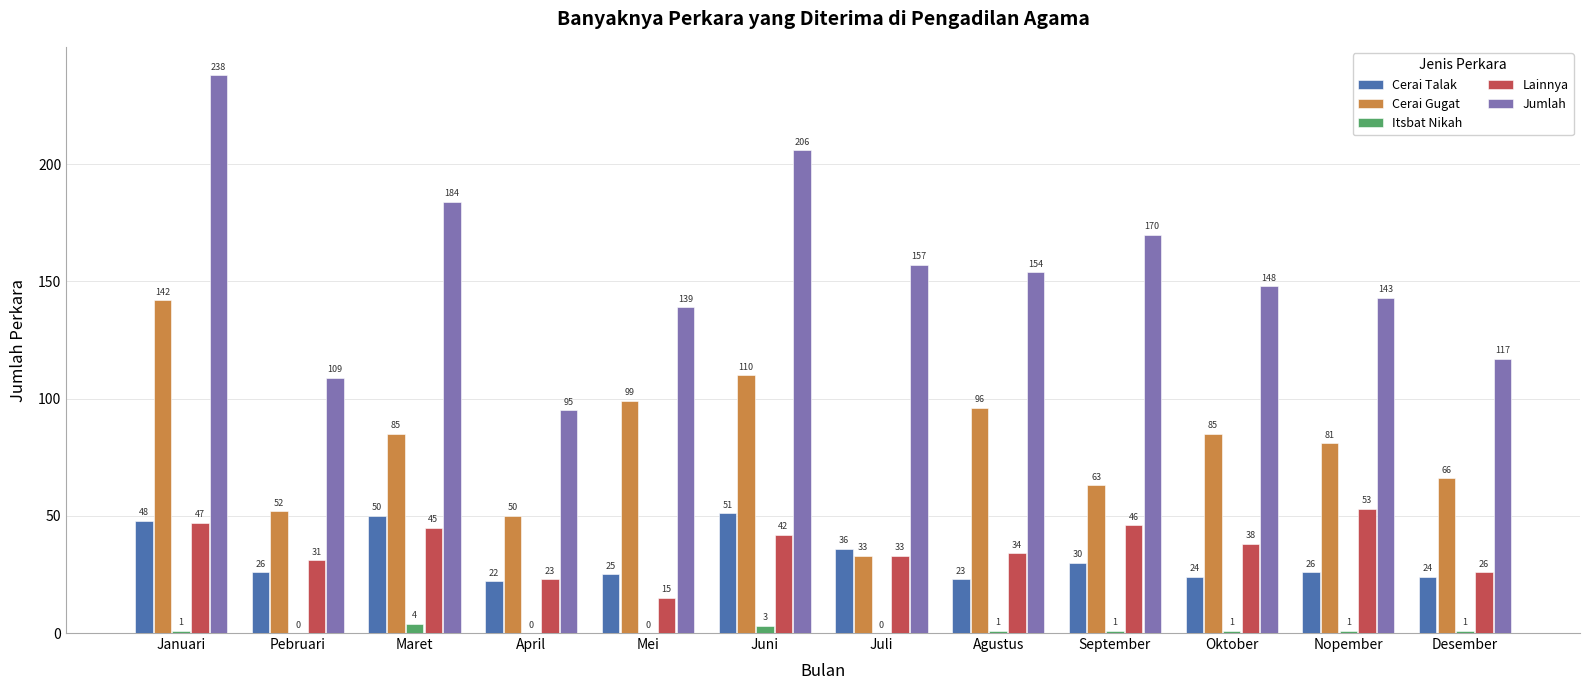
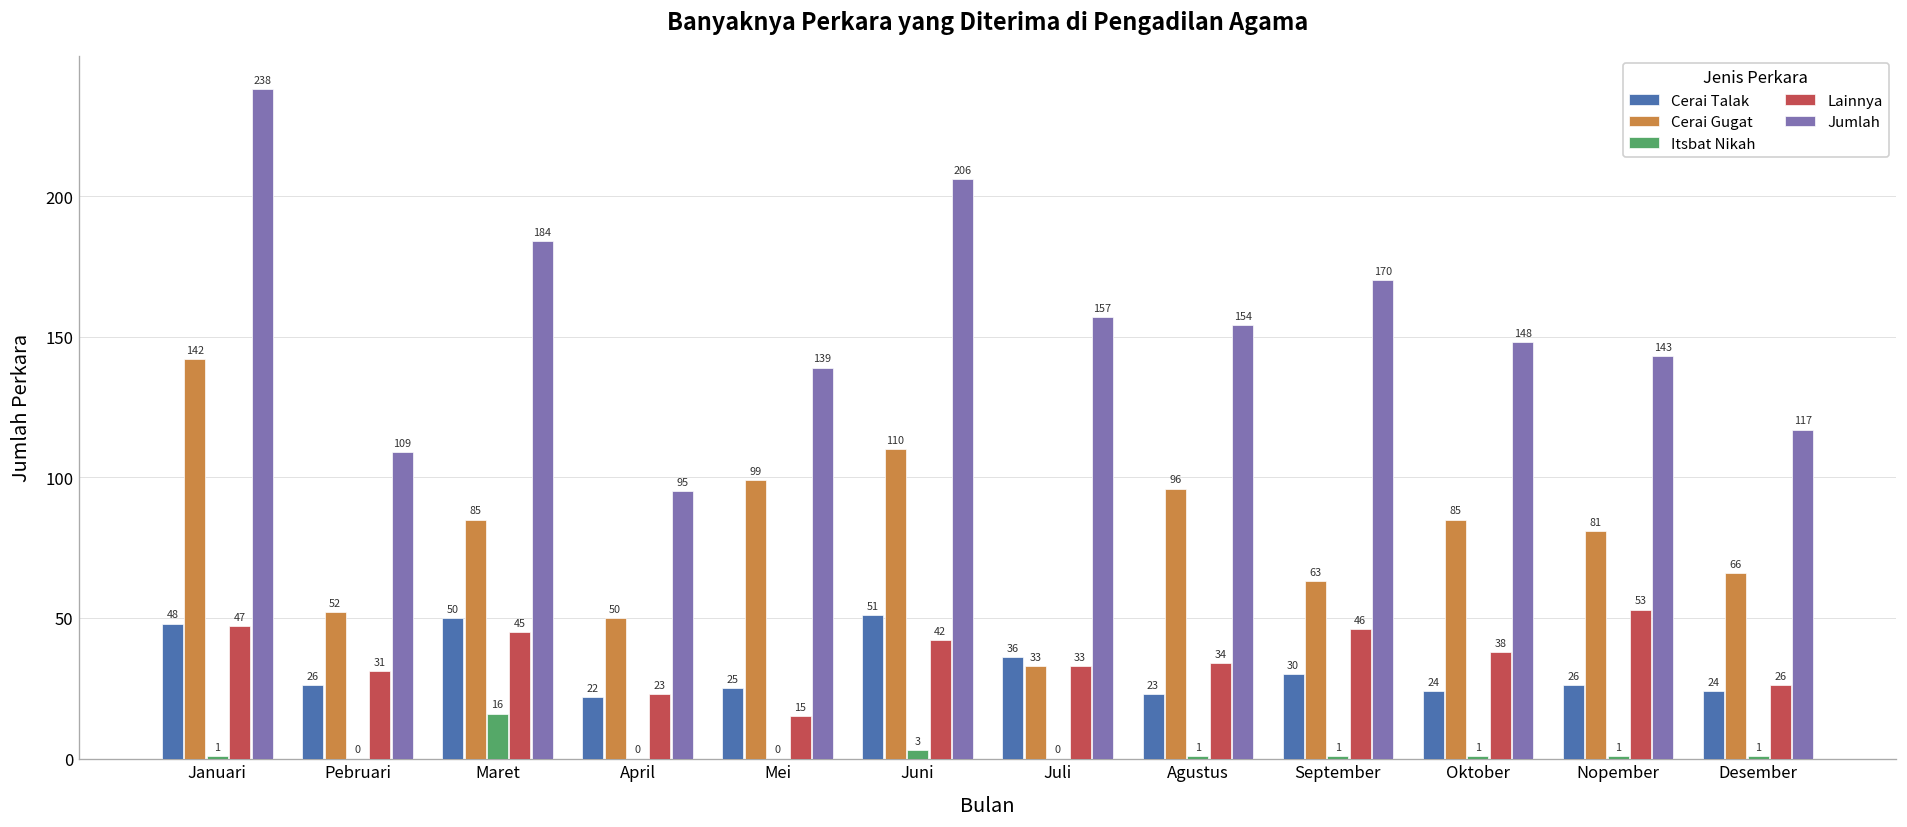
  {
    "Cerai Gugat": {
      "Januari": 142,
      "Pebruari": 52,
      "Maret": 85,
      "April": 50,
      "Mei": 99,
      "Juni": 110,
      "Juli": 33,
      "Agustus": 96,
      "September": 63,
      "Oktober": 85,
      "Nopember": 81,
      "Desember": 66
    },
    "Itsbat Nikah": {
      "Januari": 1,
      "Pebruari": 0,
-     "Maret": 4,
+     "Maret": 16,
      "April": 0,
      "Mei": 0,
      "Juni": 3,
      "Juli": 0,
      "Agustus": 1,
      "September": 1,
      "Oktober": 1,
      "Nopember": 1,
      "Desember": 1
    },
    "Lainnya": {
      "Januari": 47,
      "Pebruari": 31,
      "Maret": 45,
      "April": 23,
      "Mei": 15,
      "Juni": 42,
      "Juli": 33,
      "Agustus": 34,
      "September": 46,
      "Oktober": 38,
      "Nopember": 53,
      "Desember": 26
    }
  }
